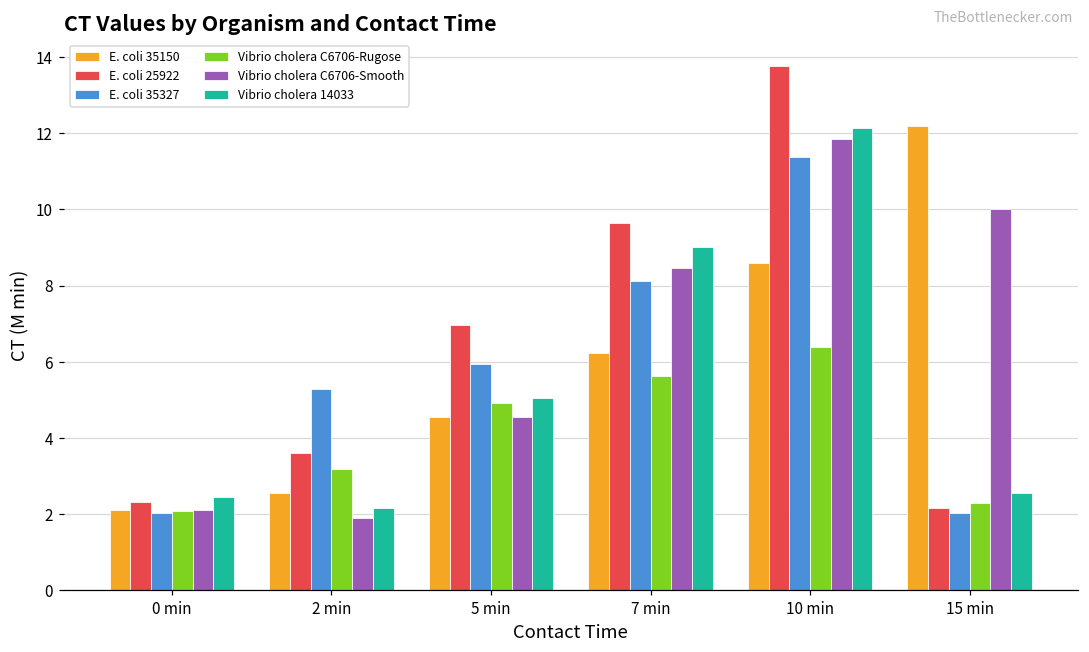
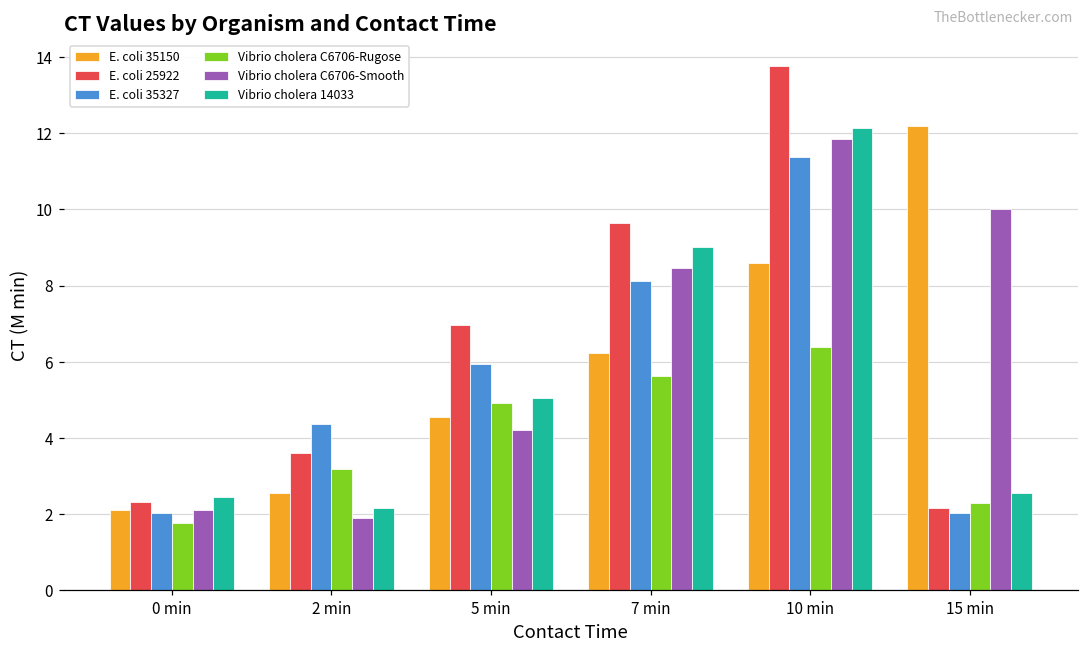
  {
    "E. coli 35150": {
      "0 min": 2.1,
      "2 min": 2.5,
      "5 min": 4.6,
      "7 min": 6.2,
      "10 min": 8.6,
      "15 min": 12.2
    },
    "E. coli 25922": {
      "0 min": 2.3,
      "2 min": 3.6,
      "5 min": 7.0,
      "7 min": 9.7,
      "10 min": 13.8,
      "15 min": 2.2
    },
    "E. coli 35327": {
      "0 min": 2.0,
-     "2 min": 5.3,
+     "2 min": 4.4,
      "5 min": 5.9,
      "7 min": 8.1,
      "10 min": 11.4,
      "15 min": 2.0
    },
    "Vibrio cholera C6706-Rugose": {
-     "0 min": 2.1,
+     "0 min": 1.8,
      "2 min": 3.2,
      "5 min": 4.9,
      "7 min": 5.6,
      "10 min": 6.4,
      "15 min": 2.3
    },
    "Vibrio cholera C6706-Smooth": {
      "0 min": 2.1,
      "2 min": 1.9,
-     "5 min": 4.5,
+     "5 min": 4.2,
      "7 min": 8.5,
      "10 min": 11.8,
      "15 min": 10.0
    },
    "Vibrio cholera 14033": {
      "0 min": 2.5,
      "2 min": 2.2,
      "5 min": 5.1,
      "7 min": 9.0,
      "10 min": 12.1,
      "15 min": 2.5
    }
  }
